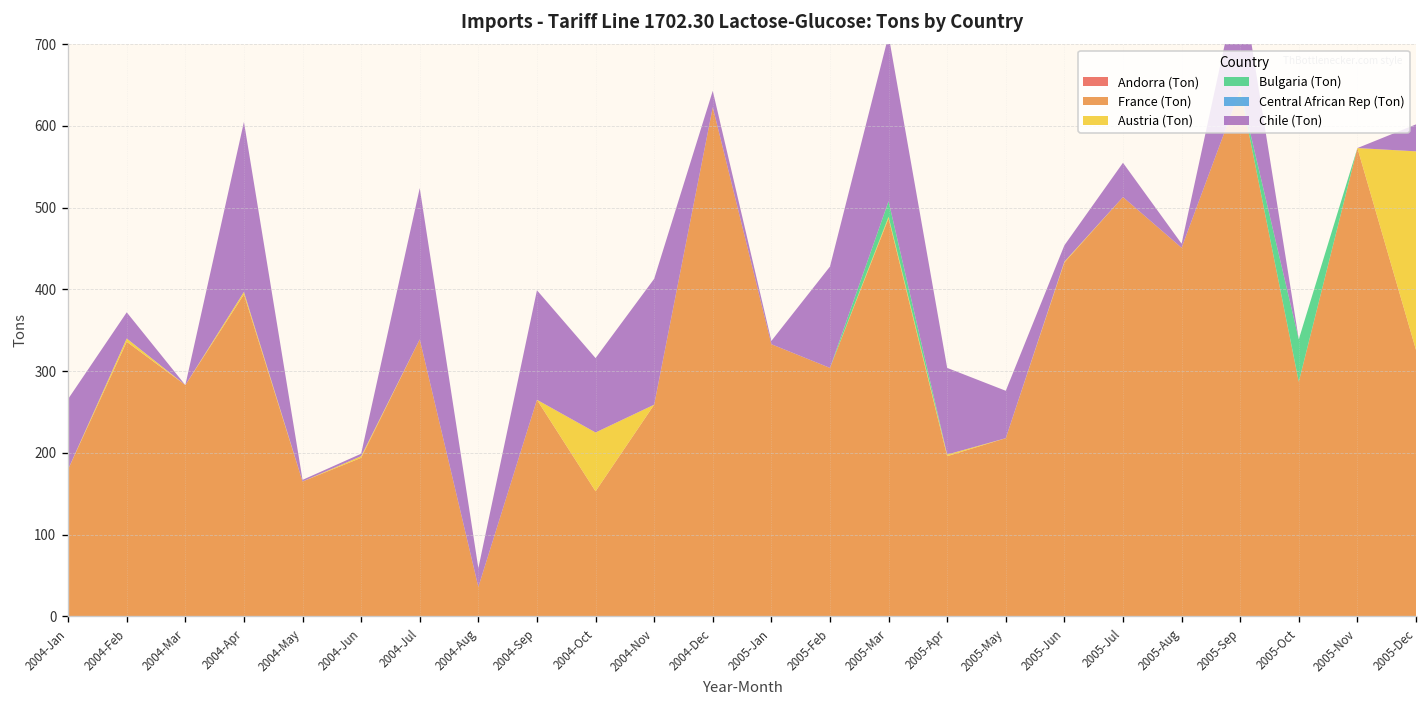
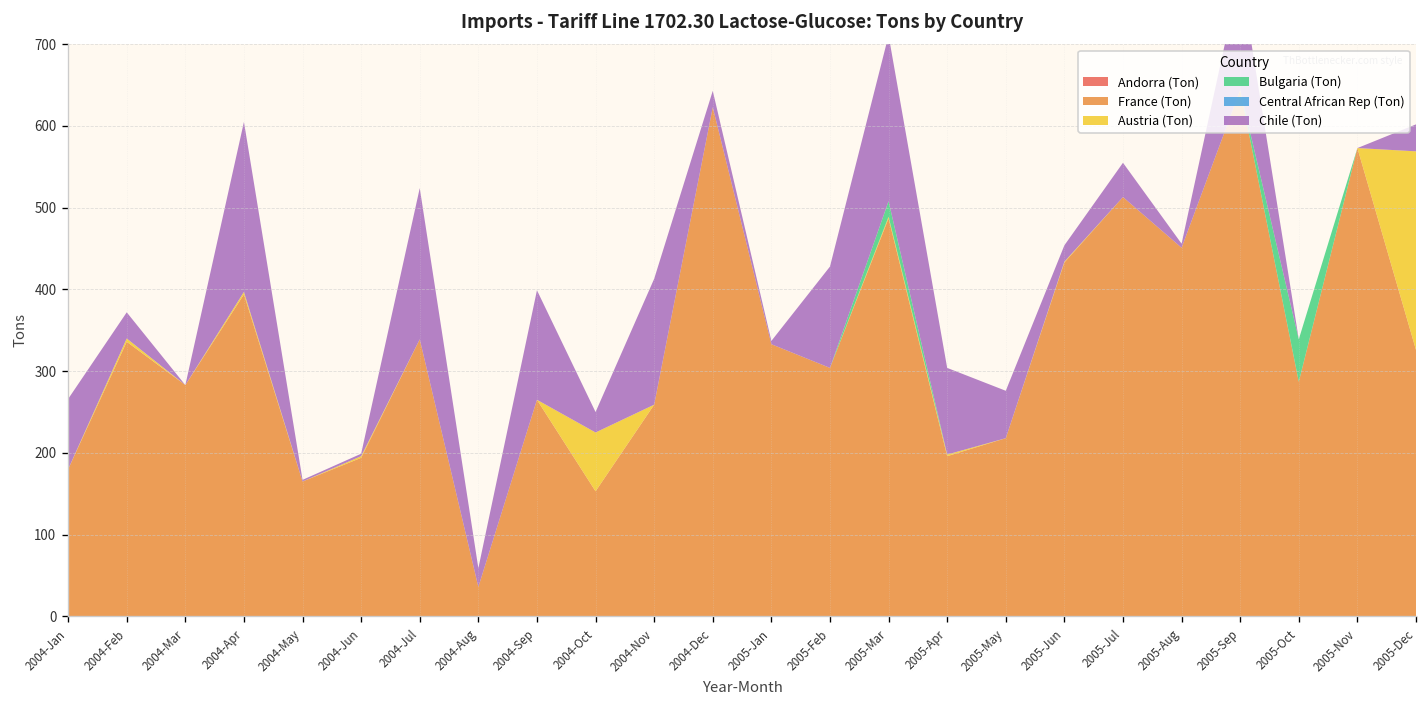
  {
    "Chile (Ton)": {
      "2004-Jan": 90,
      "2004-Feb": 30,
      "2004-Apr": 210,
      "2004-Jul": 190,
      "2004-Aug": 20,
      "2004-Sep": 130,
-     "2004-Oct": 90,
+     "2004-Oct": 30,
      "2004-Nov": 150,
      "2004-Dec": 20,
      "2005-Jan": 0,
      "2005-Feb": 120,
      "2005-Apr": 110,
      "2005-May": 60,
      "2005-Jun": 20,
      "2005-Jul": 40,
      "2005-Aug": 10,
      "2005-Dec": 30
    }
  }
